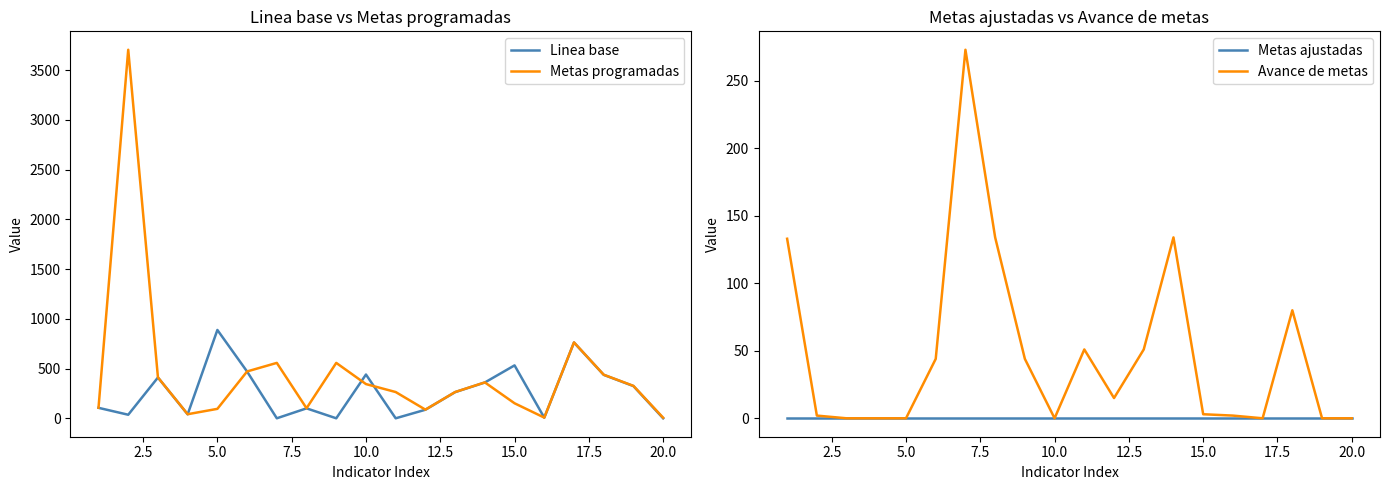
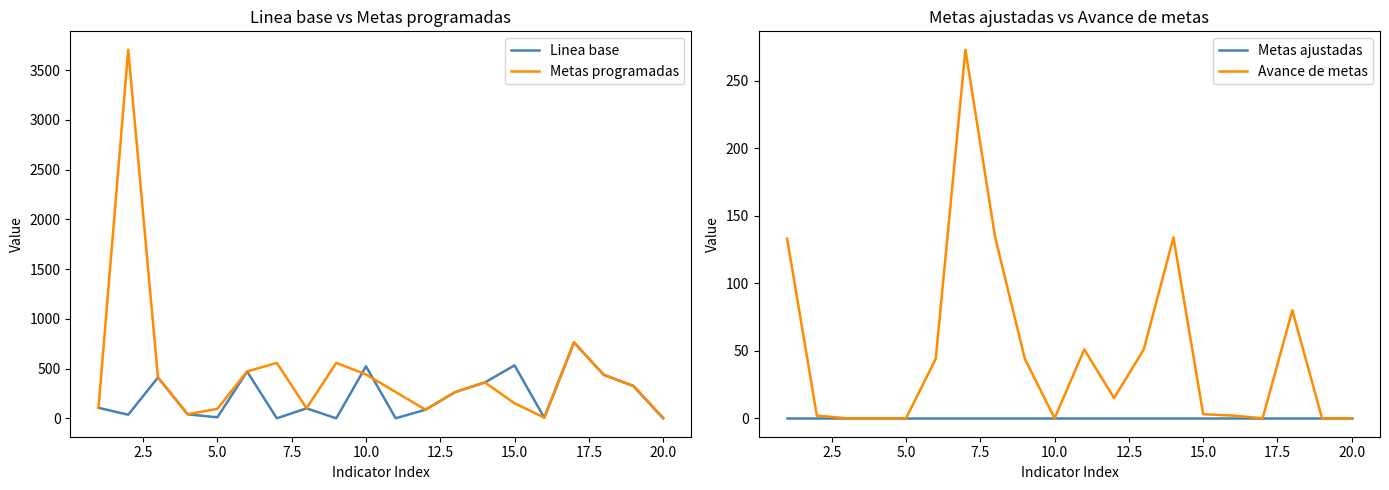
  {
    "Linea base vs Metas programadas": {
      "Linea base": {
-       "5.0": 900,
-       "10.0": 400,
+       "5.0": 0,
+       "10.0": 500,
        "15.0": 500
      },
      "Metas programadas": {
        "5.0": 100,
-       "10.0": 300,
+       "10.0": 400,
        "15.0": 200
      }
    },
    "Metas ajustadas vs Avance de metas": {
      "Metas ajustadas": {
        "15.0": 0
      },
      "Avance de metas": {
        "15.0": 3
      }
    }
  }
